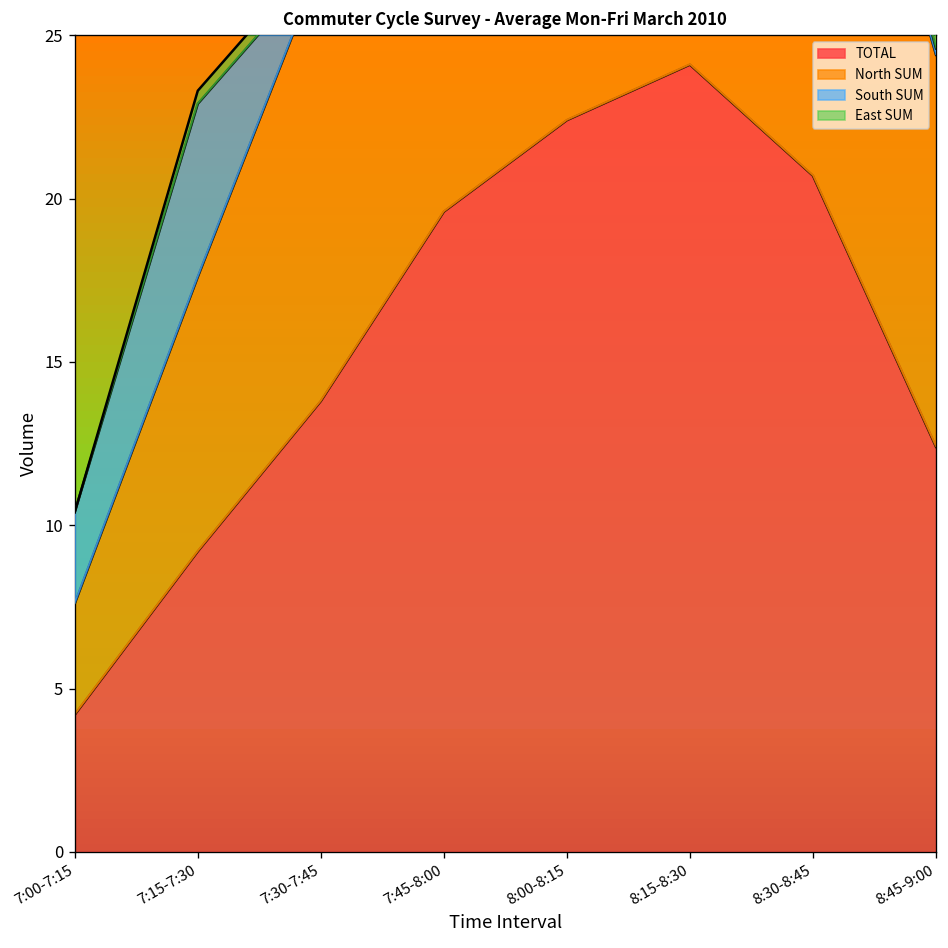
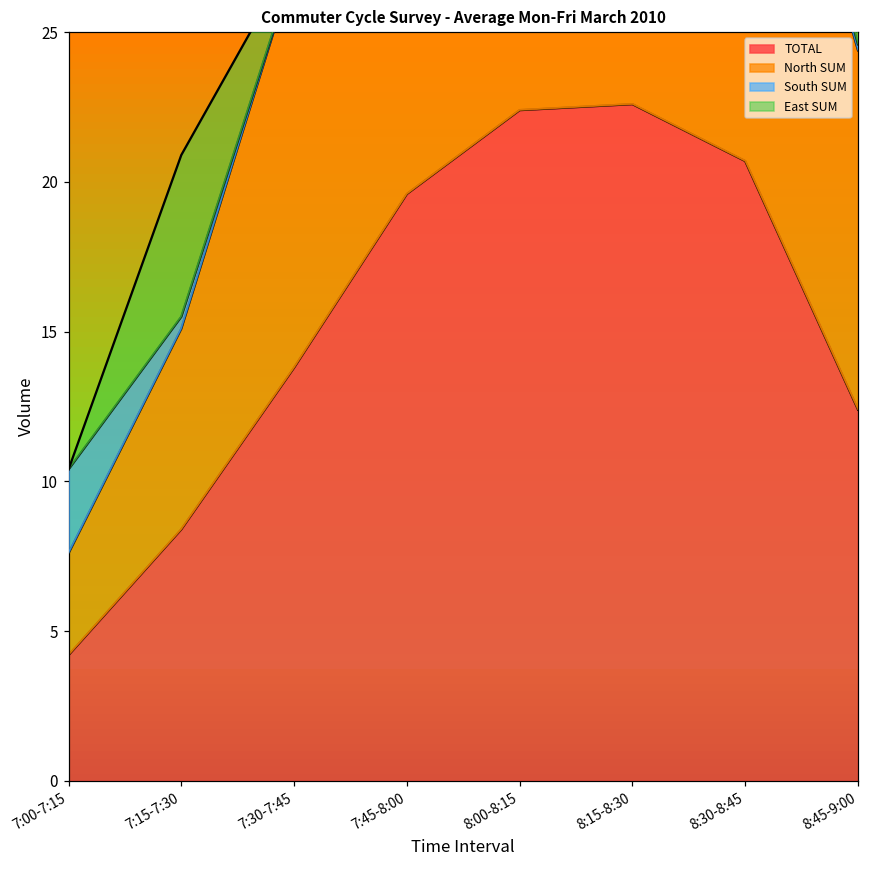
  {
    "TOTAL": {
      "7:00-7:15": 4.2,
-     "7:15-7:30": 9.2,
+     "7:15-7:30": 8.4,
      "7:30-7:45": 13.8,
      "7:45-8:00": 19.6,
      "8:00-8:15": 22.4,
-     "8:15-8:30": 24.1,
+     "8:15-8:30": 22.6,
      "8:30-8:45": 20.7,
      "8:45-9:00": 12.4
    },
    "North SUM": {
      "7:00-7:15": 3.4,
-     "7:15-7:30": 8.4,
+     "7:15-7:30": 6.7,
      "8:45-9:00": 12.0
    },
    "South SUM": {
-     "7:15-7:30": 5.3,
+     "7:15-7:30": 0.4,
      "8:45-9:00": 0.2
    },
    "East SUM": {
-     "7:15-7:30": 0.4
+     "7:15-7:30": 5.4
    }
  }
